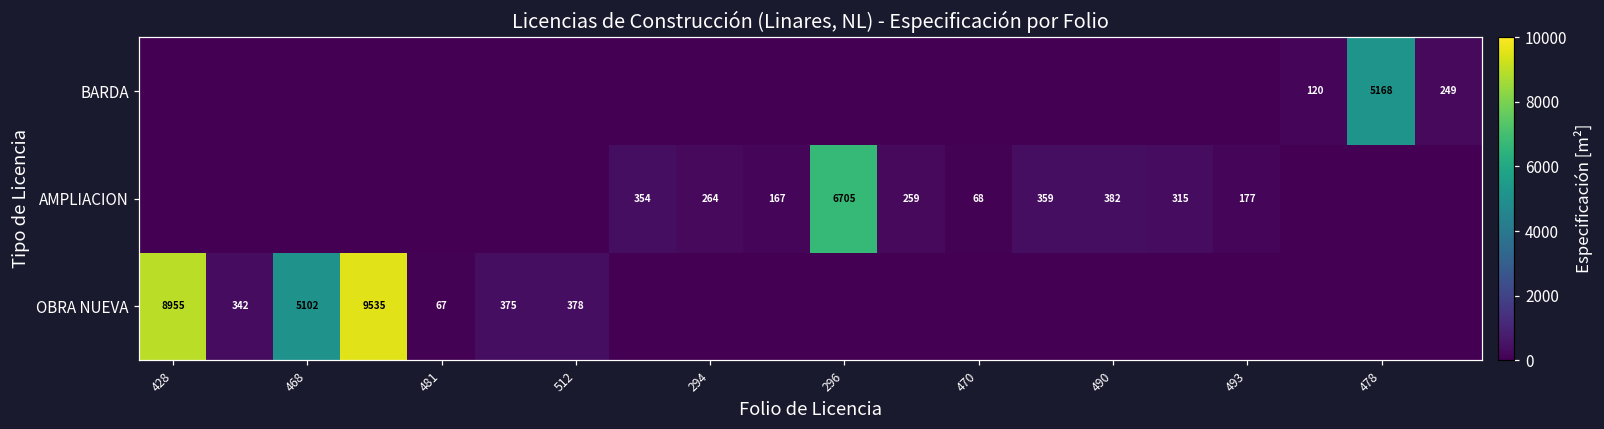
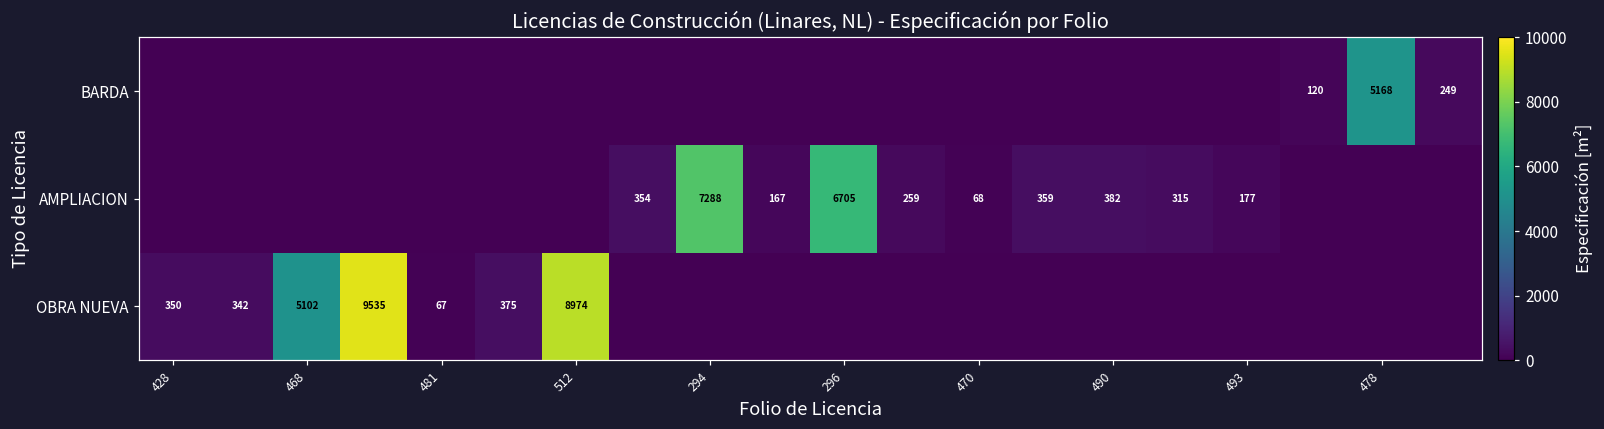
  {
    "BARDA": {
      "478": 5168
    },
    "AMPLIACION": {
-     "294": 264,
+     "294": 7288,
      "296": 6705,
      "470": 68,
      "490": 382,
      "493": 177
    },
    "OBRA NUEVA": {
-     "428": 8955,
+     "428": 350,
      "468": 5102,
      "481": 67,
-     "512": 378
+     "512": 8974
    }
  }
